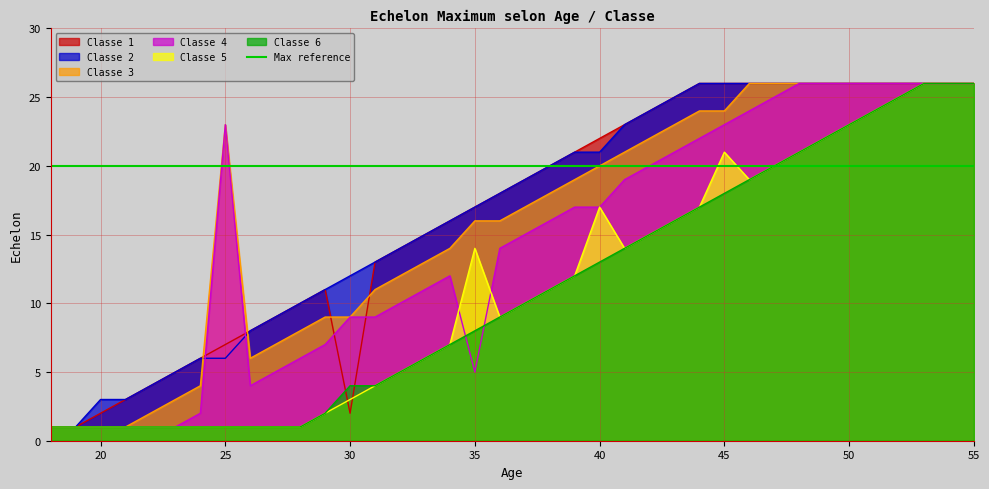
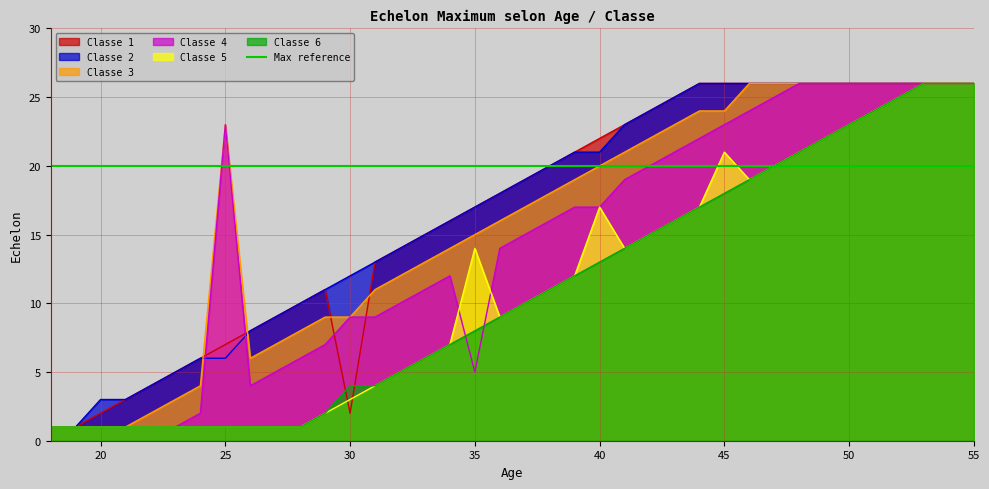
  {
    "Classe 1": {
      "20": 2,
      "25": 7,
      "30": 2,
      "40": 22
    },
    "Classe 2": {
      "20": 3,
      "25": 6,
      "30": 12,
      "40": 21
    },
    "Classe 3": {
-     "35": 16,
+     "35": 15,
      "40": 20,
      "45": 24
    },
    "Classe 4": {
      "35": 5,
      "45": 23
    },
    "Classe 5": {
      "30": 3,
      "35": 14,
      "45": 21
    },
    "Classe 6": {
      "30": 4,
      "35": 8,
      "40": 13,
      "45": 18
    }
  }
